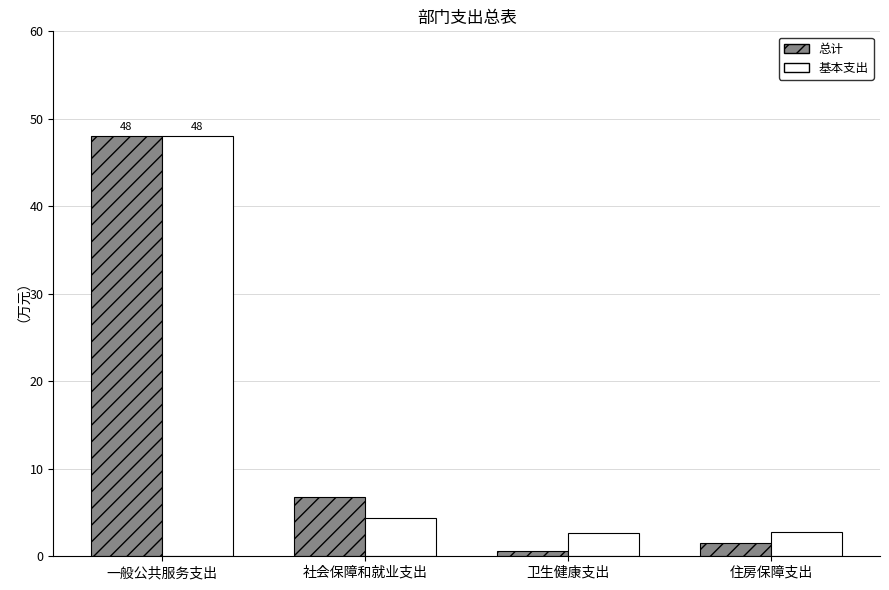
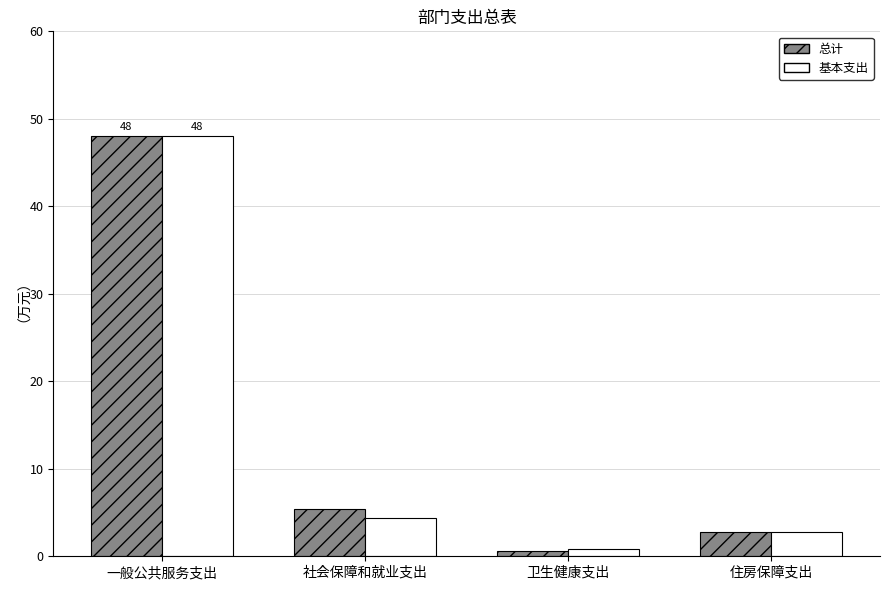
  {
    "总计": {
-     "社会保障和就业支出": 7,
+     "社会保障和就业支出": 5,
      "卫生健康支出": 1,
-     "住房保障支出": 2
+     "住房保障支出": 3
    },
    "基本支出": {
      "社会保障和就业支出": 4,
-     "卫生健康支出": 3,
+     "卫生健康支出": 1,
      "住房保障支出": 3
    }
  }
